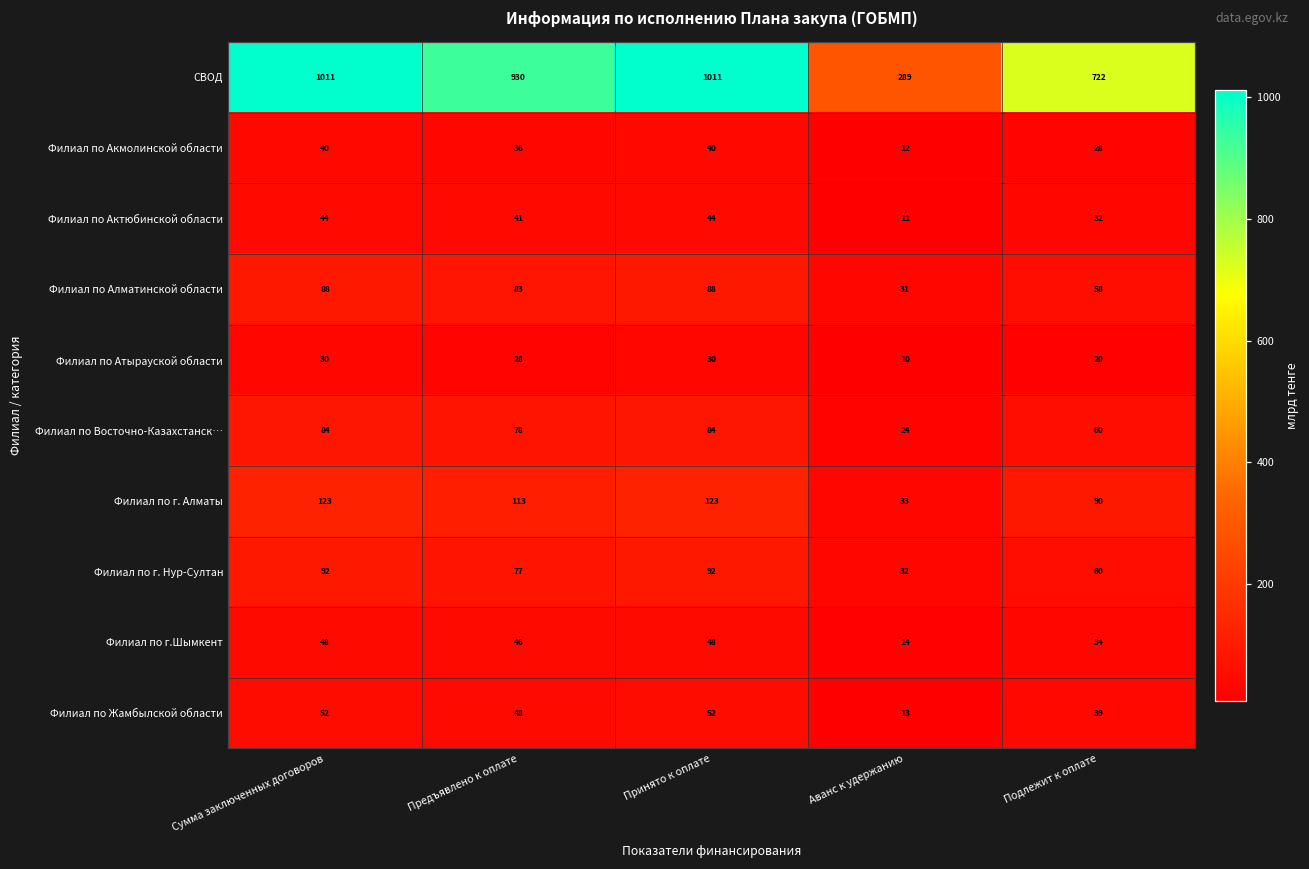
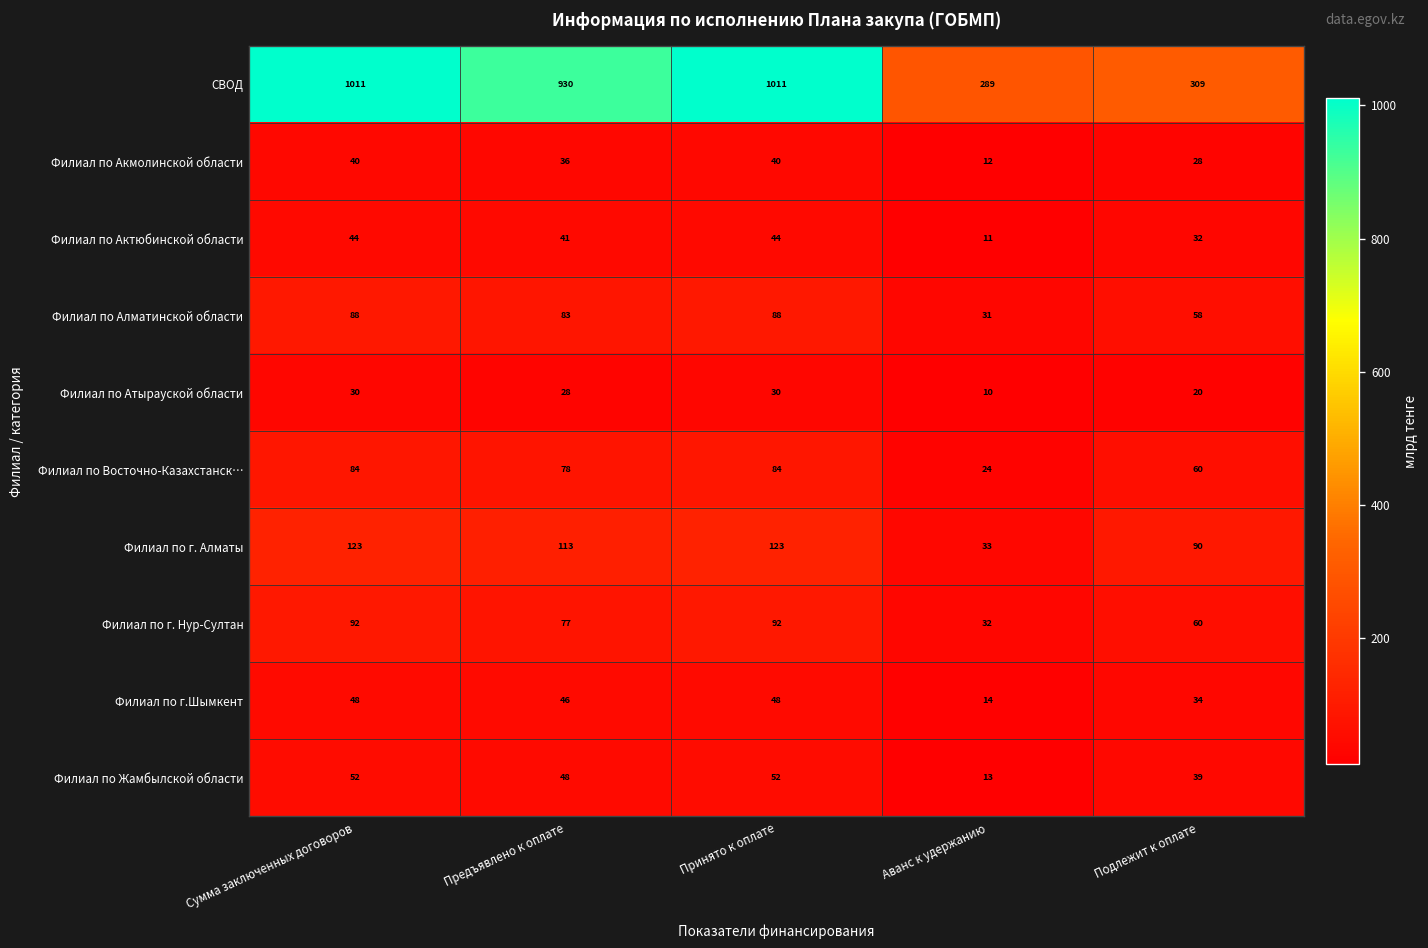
  {
    "СВОД": {
      "Сумма заключенных договоров": 1011,
      "Предъявлено к оплате": 930,
      "Принято к оплате": 1011,
      "Аванс к удержанию": 289,
-     "Подлежит к оплате": 722
+     "Подлежит к оплате": 309
    },
    "Филиал по Акмолинской области": {
      "Сумма заключенных договоров": 40,
      "Предъявлено к оплате": 36,
      "Принято к оплате": 40,
      "Аванс к удержанию": 12,
      "Подлежит к оплате": 28
    },
    "Филиал по Актюбинской области": {
      "Сумма заключенных договоров": 44,
      "Предъявлено к оплате": 41,
      "Принято к оплате": 44,
      "Аванс к удержанию": 11,
      "Подлежит к оплате": 32
    },
    "Филиал по Алматинской области": {
      "Сумма заключенных договоров": 88,
      "Предъявлено к оплате": 83,
      "Принято к оплате": 88,
      "Аванс к удержанию": 31,
      "Подлежит к оплате": 58
    },
    "Филиал по Атырауской области": {
      "Сумма заключенных договоров": 30,
      "Предъявлено к оплате": 28,
      "Принято к оплате": 30,
      "Аванс к удержанию": 10,
      "Подлежит к оплате": 20
    },
    "Филиал по Восточно-Казахстанск…": {
      "Сумма заключенных договоров": 84,
      "Предъявлено к оплате": 78,
      "Принято к оплате": 84,
      "Аванс к удержанию": 24,
      "Подлежит к оплате": 60
    },
    "Филиал по г. Алматы": {
      "Сумма заключенных договоров": 123,
      "Предъявлено к оплате": 113,
      "Принято к оплате": 123,
      "Аванс к удержанию": 33,
      "Подлежит к оплате": 90
    },
    "Филиал по г. Нур-Султан": {
      "Сумма заключенных договоров": 92,
      "Предъявлено к оплате": 77,
      "Принято к оплате": 92,
      "Аванс к удержанию": 32,
      "Подлежит к оплате": 60
    },
    "Филиал по г.Шымкент": {
      "Сумма заключенных договоров": 48,
      "Предъявлено к оплате": 46,
      "Принято к оплате": 48,
      "Аванс к удержанию": 14,
      "Подлежит к оплате": 34
    },
    "Филиал по Жамбылской области": {
      "Сумма заключенных договоров": 52,
      "Предъявлено к оплате": 48,
      "Принято к оплате": 52,
      "Аванс к удержанию": 13,
      "Подлежит к оплате": 39
    }
  }
